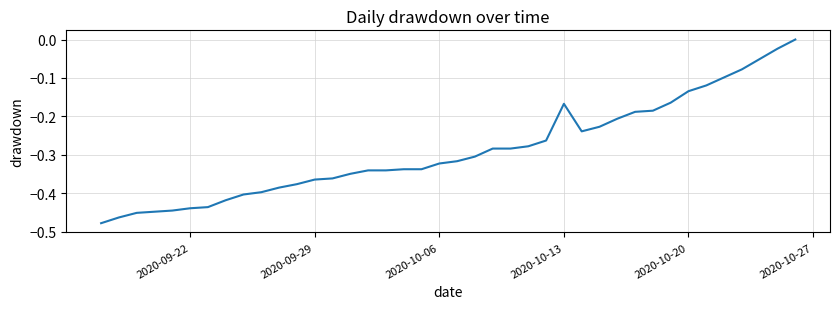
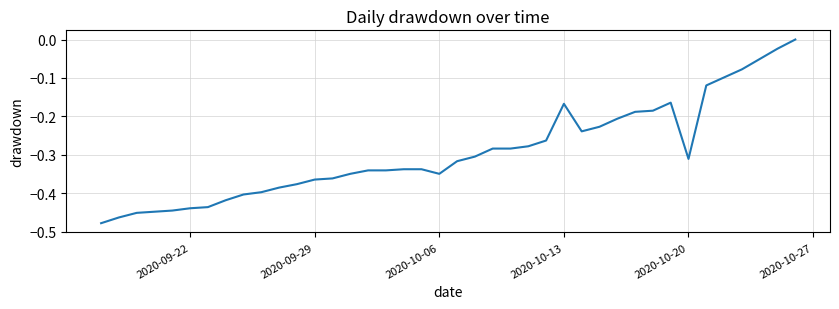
  {
    "2020-09-22": -0.44,
    "2020-09-29": -0.36,
-   "2020-10-06": -0.32,
+   "2020-10-06": -0.35,
    "2020-10-13": -0.17,
-   "2020-10-20": -0.13
+   "2020-10-20": -0.31
  }
